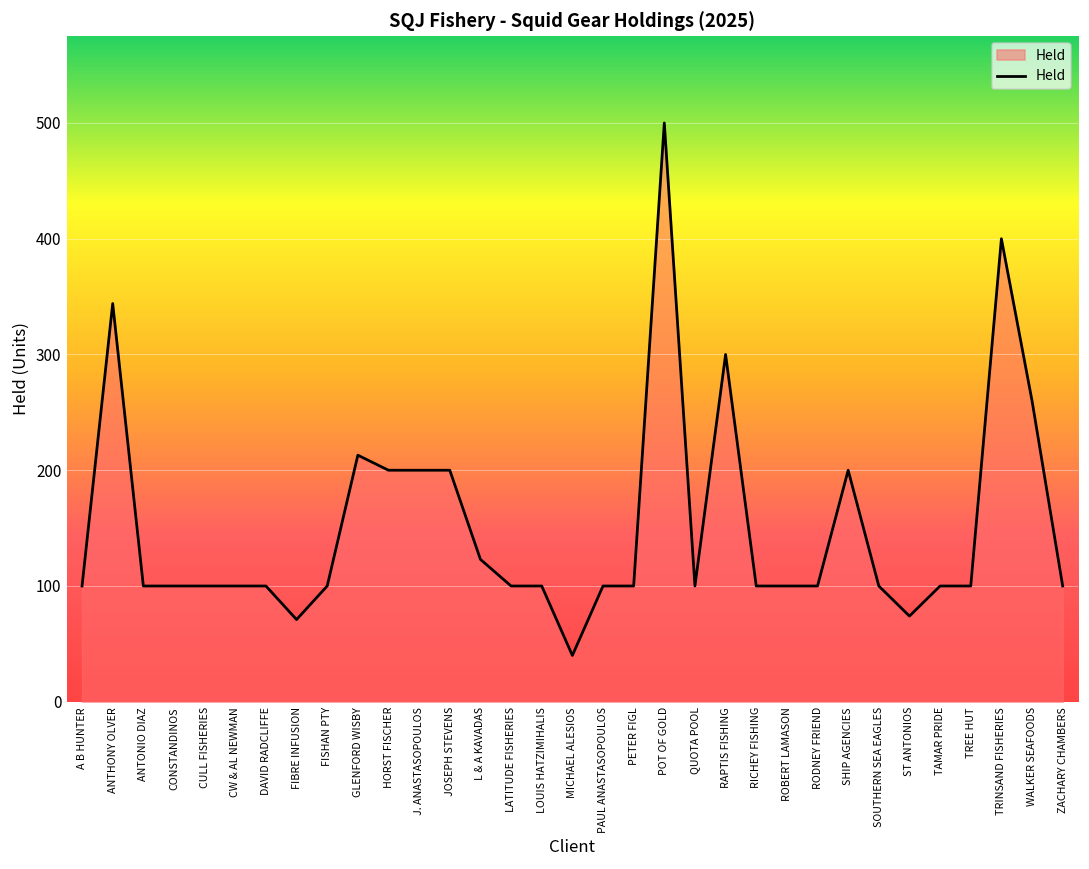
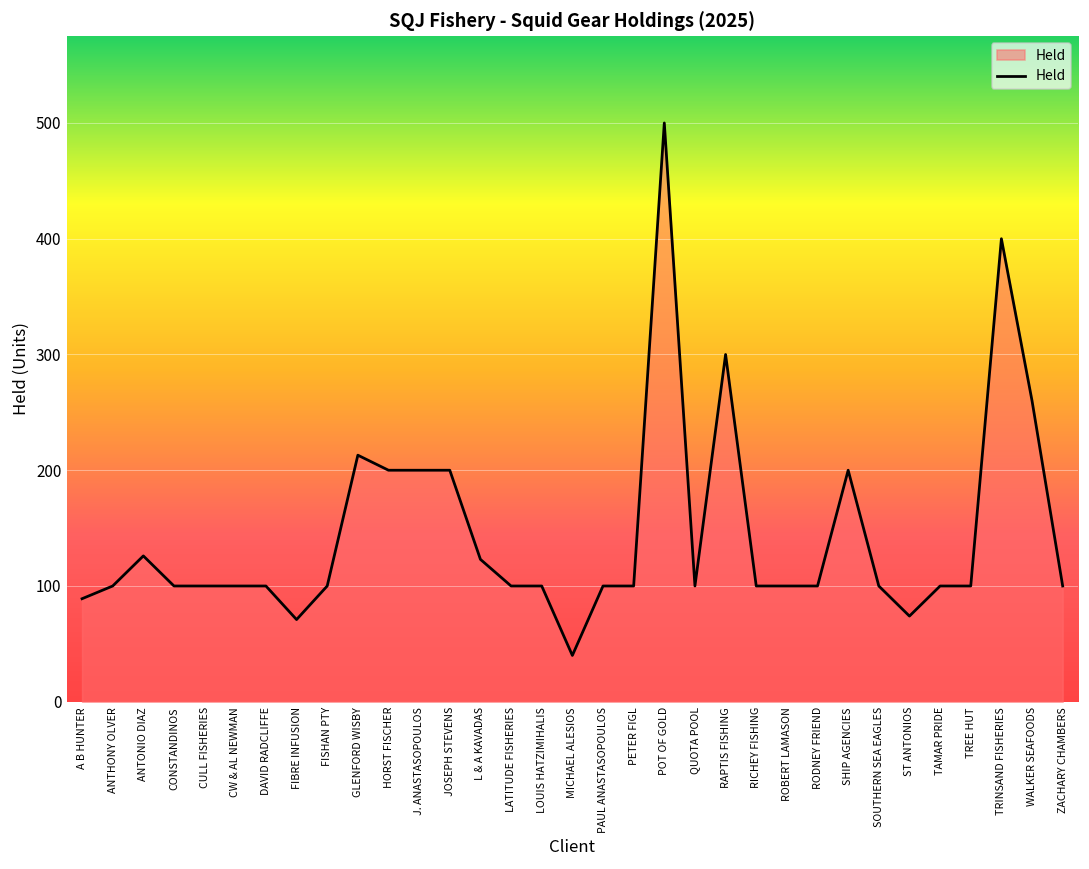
  {
-   "A B HUNTER": 100,
-   "ANTHONY OLVER": 344,
-   "ANTONIO DIAZ": 100,
+   "A B HUNTER": 89,
+   "ANTHONY OLVER": 100,
+   "ANTONIO DIAZ": 126,
    "CONSTANDINOS": 100,
    "CULL FISHERIES": 100,
    "CW & AL NEWMAN": 100,
    "DAVID RADCLIFFE": 100,
    "FIBRE INFUSION": 71,
    "FISHAN PTY": 100,
    "GLENFORD WISBY": 213,
    "HORST FISCHER": 200,
    "J. ANASTASOPOULOS": 200,
    "JOSEPH STEVENS": 200,
    "L & A KAVADAS": 123,
    "LATITUDE FISHERIES": 100,
    "LOUIS HATZIMIHALIS": 100,
    "MICHAEL ALESIOS": 40,
    "PAUL ANASTASOPOULOS": 100,
    "PETER FIGL": 100,
    "POT OF GOLD": 500,
    "QUOTA POOL": 100,
    "RAPTIS FISHING": 300,
    "RICHEY FISHING": 100,
    "ROBERT LAMASON": 100,
    "RODNEY FRIEND": 100,
    "SHIP AGENCIES": 200,
    "SOUTHERN SEA EAGLES": 100,
    "ST ANTONIOS": 74,
    "TAMAR PRIDE": 100,
    "TREE HUT": 100,
    "TRINSAND FISHERIES": 400,
    "WALKER SEAFOODS": 260,
    "ZACHARY CHAMBERS": 100
  }
